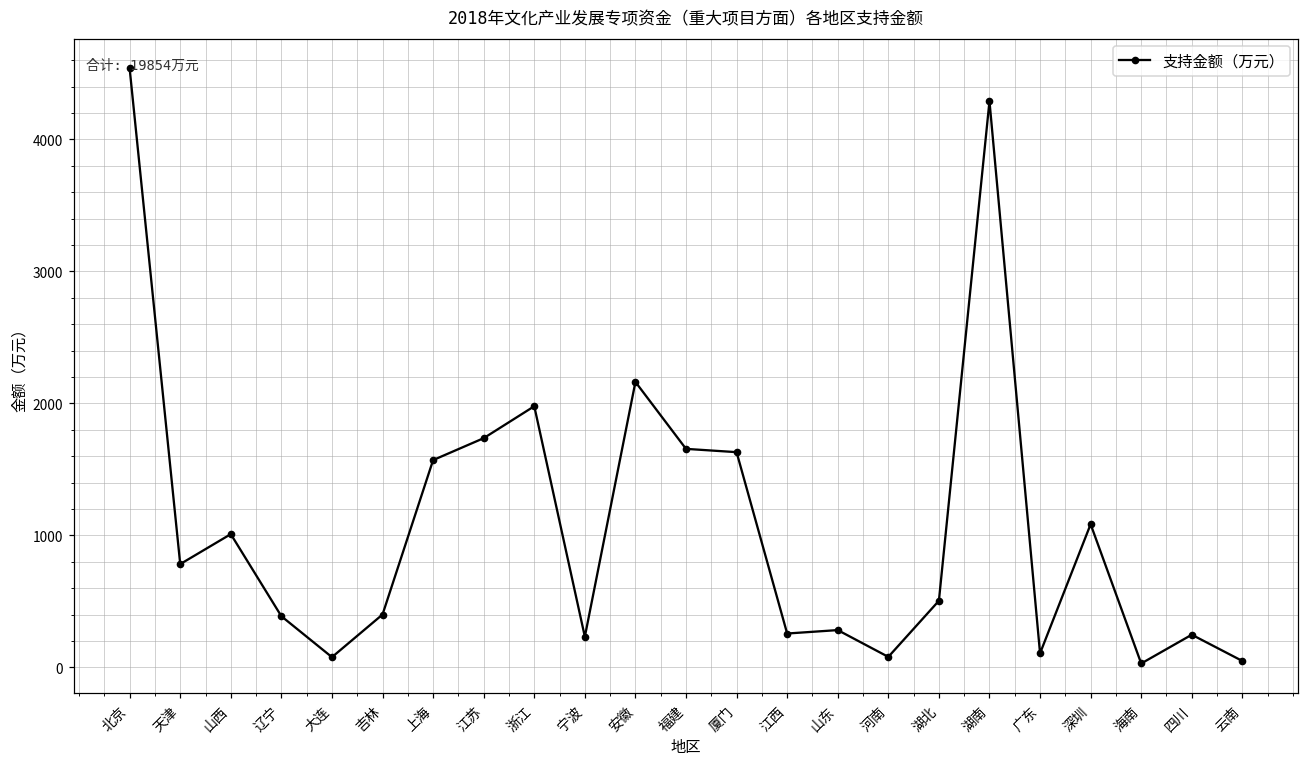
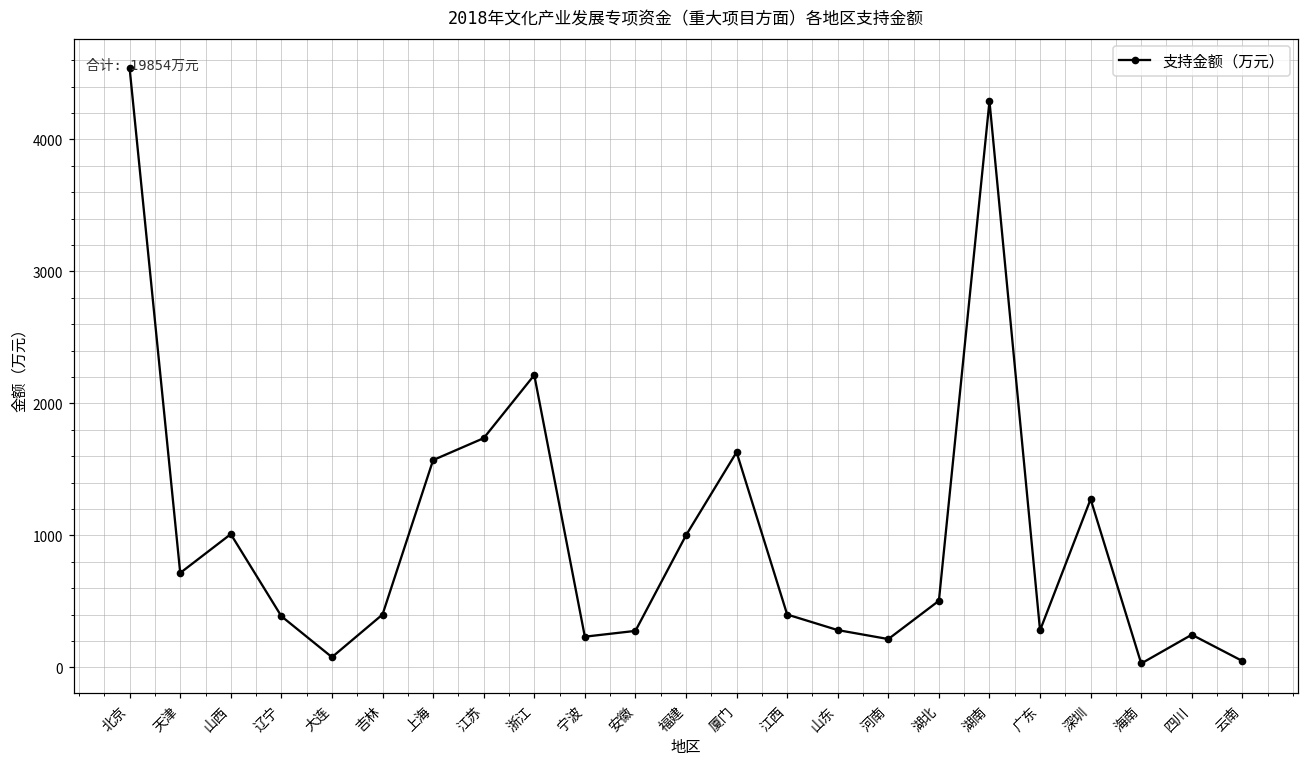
  {
-   "天津": 780,
+   "天津": 720,
    "山西": 1010,
    "辽宁": 390,
    "大连": 80,
    "吉林": 400,
    "上海": 1570,
    "江苏": 1740,
-   "浙江": 1980,
+   "浙江": 2210,
    "宁波": 230,
-   "安徽": 2160,
-   "福建": 1660,
+   "安徽": 280,
+   "福建": 1000,
    "厦门": 1630,
-   "江西": 260,
+   "江西": 400,
    "山东": 280,
-   "河南": 80,
+   "河南": 210,
    "湖北": 500,
    "湖南": 4290,
-   "广东": 110,
-   "深圳": 1080,
+   "广东": 280,
+   "深圳": 1270,
    "海南": 30,
    "四川": 250,
    "云南": 50
  }
